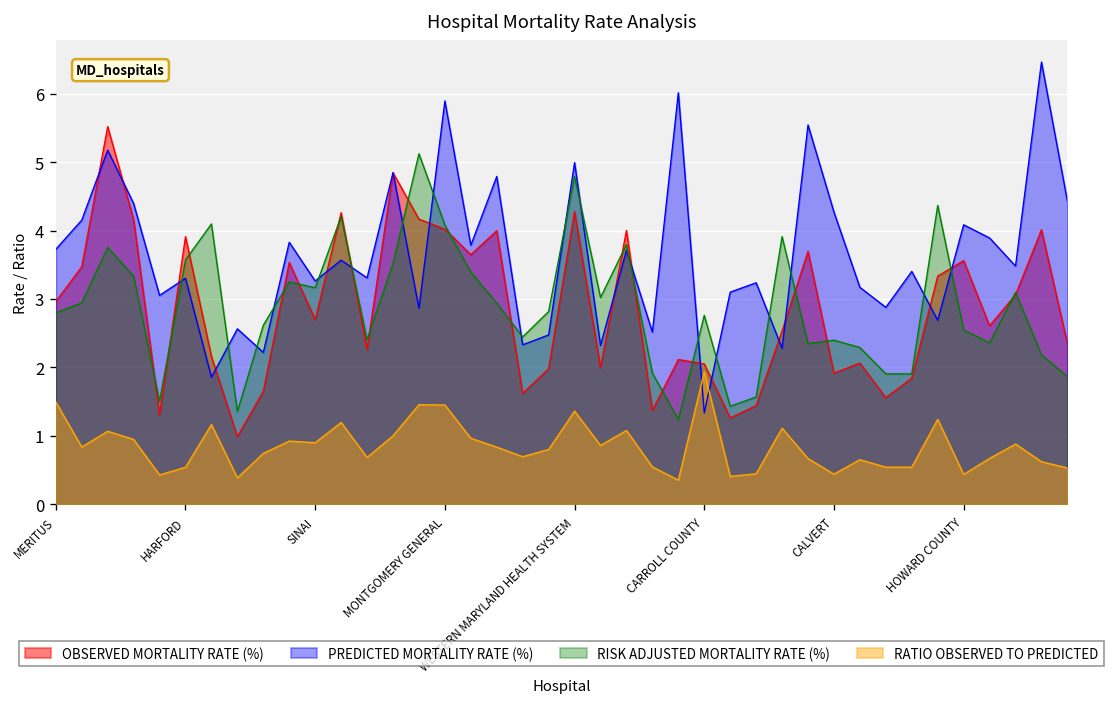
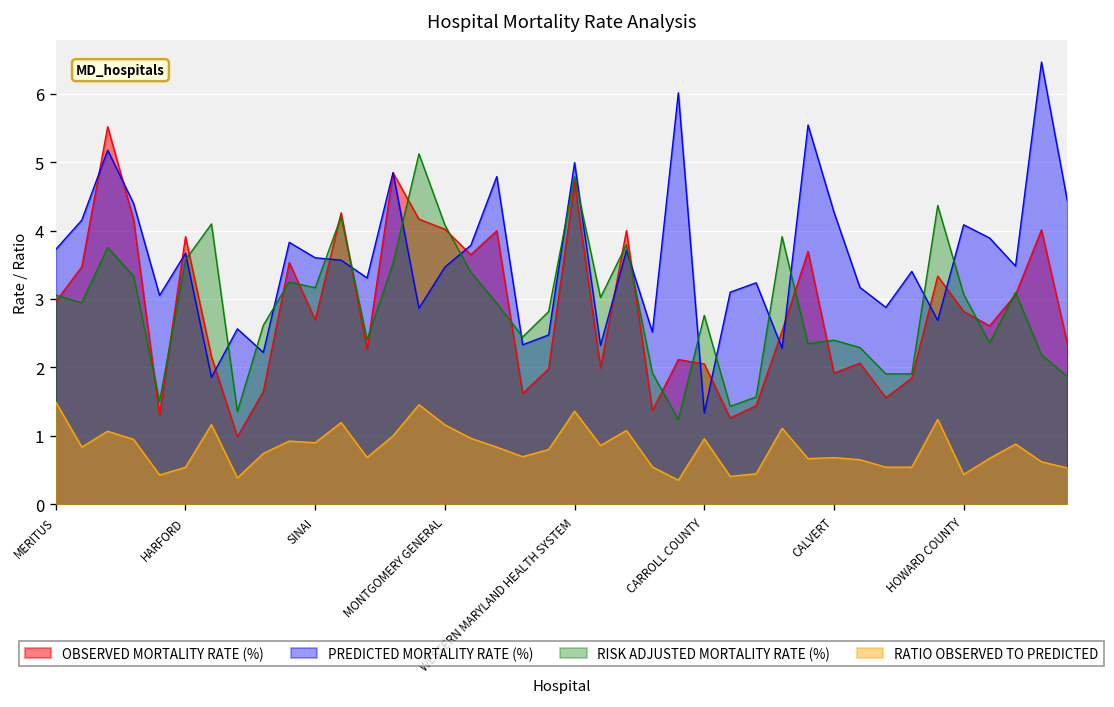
  {
    "OBSERVED MORTALITY RATE (%)": {
      "MERITUS": 3.0,
      "HARFORD": 3.9,
      "SINAI": 2.7,
      "MONTGOMERY GENERAL": 4.0,
-     "WESTERN MARYLAND HEALTH SYSTEM": 4.3,
+     "WESTERN MARYLAND HEALTH SYSTEM": 4.7,
      "CARROLL COUNTY": 2.1,
      "CALVERT": 1.9,
-     "HOWARD COUNTY": 3.6
+     "HOWARD COUNTY": 2.8
    },
    "PREDICTED MORTALITY RATE (%)": {
      "MERITUS": 3.7,
-     "HARFORD": 3.3,
-     "SINAI": 3.3,
-     "MONTGOMERY GENERAL": 5.9,
+     "HARFORD": 3.7,
+     "SINAI": 3.6,
+     "MONTGOMERY GENERAL": 3.5,
      "WESTERN MARYLAND HEALTH SYSTEM": 5.0,
      "CARROLL COUNTY": 1.3,
      "CALVERT": 4.3,
      "HOWARD COUNTY": 4.1
    },
    "RISK ADJUSTED MORTALITY RATE (%)": {
-     "MERITUS": 2.8,
+     "MERITUS": 3.1,
      "HARFORD": 3.6,
      "SINAI": 3.2,
      "MONTGOMERY GENERAL": 4.1,
      "WESTERN MARYLAND HEALTH SYSTEM": 4.8,
      "CARROLL COUNTY": 2.8,
      "CALVERT": 2.4,
-     "HOWARD COUNTY": 2.5
+     "HOWARD COUNTY": 3.1
    },
    "RATIO OBSERVED TO PREDICTED": {
      "MERITUS": 1.5,
      "HARFORD": 0.5,
      "SINAI": 0.9,
-     "MONTGOMERY GENERAL": 1.4,
+     "MONTGOMERY GENERAL": 1.2,
      "WESTERN MARYLAND HEALTH SYSTEM": 1.4,
-     "CARROLL COUNTY": 1.9,
-     "CALVERT": 0.4,
+     "CARROLL COUNTY": 1.0,
+     "CALVERT": 0.7,
      "HOWARD COUNTY": 0.4
    }
  }
